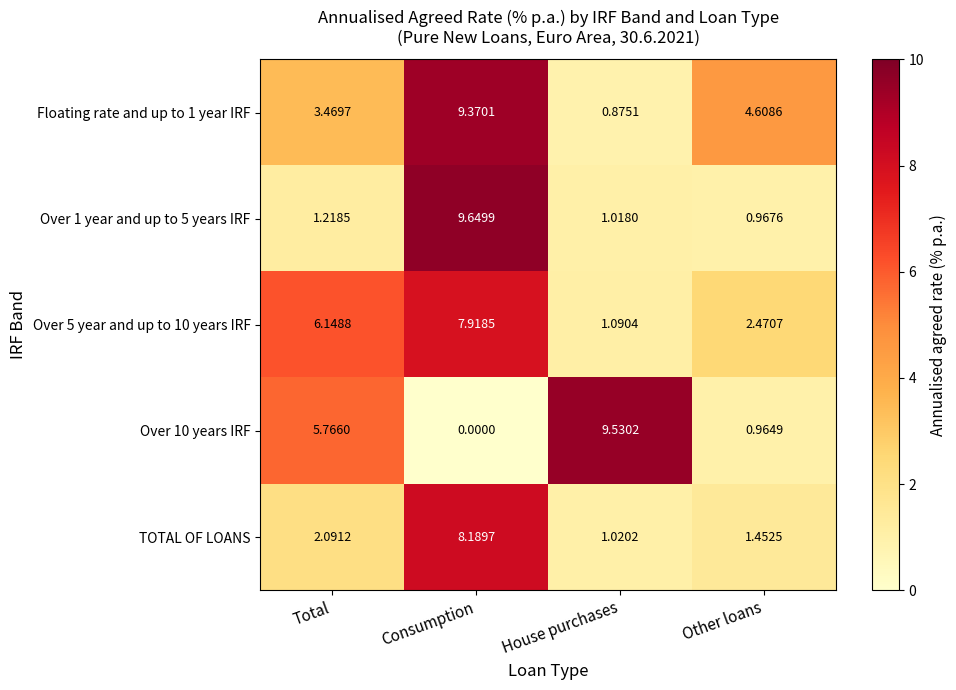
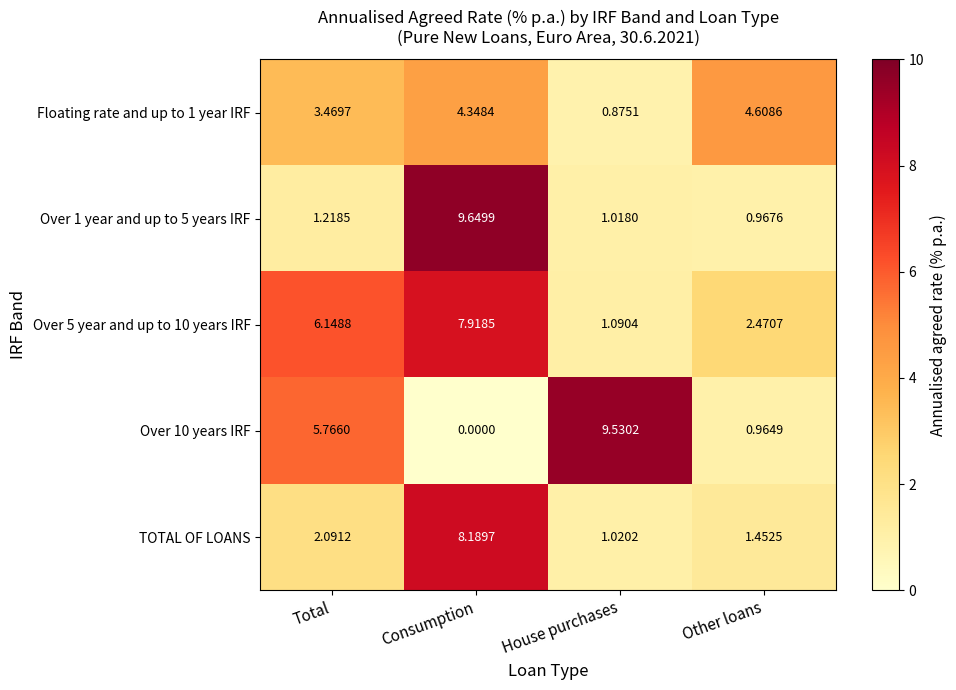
  {
    "Floating rate and up to 1 year IRF": {
      "Total": 3.4697,
-     "Consumption": 9.3701,
+     "Consumption": 4.3484,
      "House purchases": 0.8751,
      "Other loans": 4.6086
    },
    "Over 1 year and up to 5 years IRF": {
      "Total": 1.2185,
      "Consumption": 9.6499,
      "House purchases": 1.0180,
      "Other loans": 0.9676
    },
    "Over 5 year and up to 10 years IRF": {
      "Total": 6.1488,
      "Consumption": 7.9185,
      "House purchases": 1.0904,
      "Other loans": 2.4707
    },
    "Over 10 years IRF": {
      "Total": 5.7660,
      "Consumption": 0.0000,
      "House purchases": 9.5302,
      "Other loans": 0.9649
    },
    "TOTAL OF LOANS": {
      "Total": 2.0912,
      "Consumption": 8.1897,
      "House purchases": 1.0202,
      "Other loans": 1.4525
    }
  }
